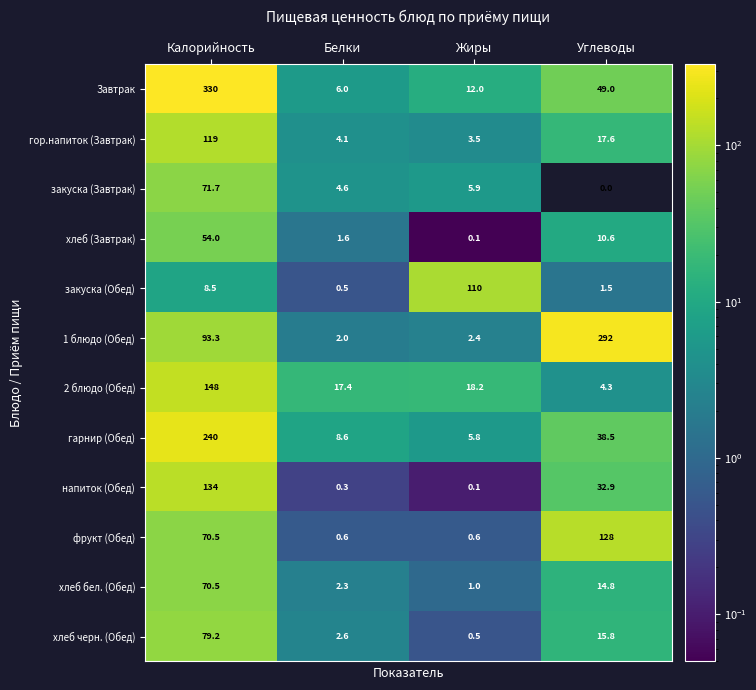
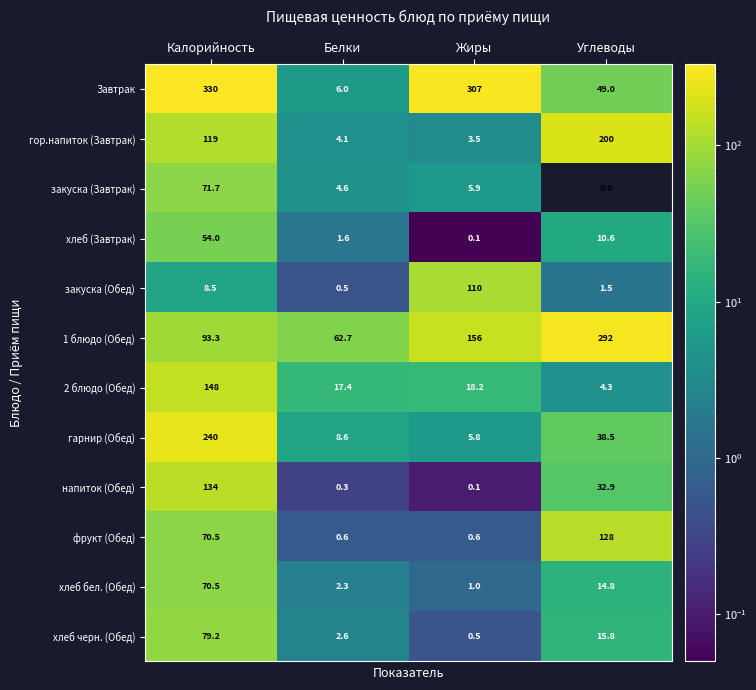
  {
    "Завтрак": {
      "Калорийность": 330,
      "Белки": 6.0,
-     "Жиры": 12.0,
+     "Жиры": 307,
      "Углеводы": 49.0
    },
    "гор.напиток (Завтрак)": {
      "Калорийность": 119,
      "Белки": 4.1,
      "Жиры": 3.5,
-     "Углеводы": 17.6
+     "Углеводы": 200
    },
    "закуска (Завтрак)": {
      "Калорийность": 71.7,
      "Белки": 4.6,
      "Жиры": 5.9
    },
    "хлеб (Завтрак)": {
      "Калорийность": 54.0,
      "Белки": 1.6,
      "Жиры": 0.1,
      "Углеводы": 10.6
    },
    "закуска (Обед)": {
      "Калорийность": 8.5,
      "Белки": 0.5,
      "Жиры": 110,
      "Углеводы": 1.5
    },
    "1 блюдо (Обед)": {
      "Калорийность": 93.3,
-     "Белки": 2.0,
-     "Жиры": 2.4,
+     "Белки": 62.7,
+     "Жиры": 156,
      "Углеводы": 292
    },
    "2 блюдо (Обед)": {
      "Калорийность": 148,
      "Белки": 17.4,
      "Жиры": 18.2,
      "Углеводы": 4.3
    },
    "гарнир (Обед)": {
      "Калорийность": 240,
      "Белки": 8.6,
      "Жиры": 5.8,
      "Углеводы": 38.5
    },
    "напиток (Обед)": {
      "Калорийность": 134,
      "Белки": 0.3,
      "Жиры": 0.1,
      "Углеводы": 32.9
    },
    "фрукт (Обед)": {
      "Калорийность": 70.5,
      "Белки": 0.6,
      "Жиры": 0.6,
      "Углеводы": 128
    },
    "хлеб бел. (Обед)": {
      "Калорийность": 70.5,
      "Белки": 2.3,
      "Жиры": 1.0,
      "Углеводы": 14.8
    },
    "хлеб черн. (Обед)": {
      "Калорийность": 79.2,
      "Белки": 2.6,
      "Жиры": 0.5,
      "Углеводы": 15.8
    }
  }
